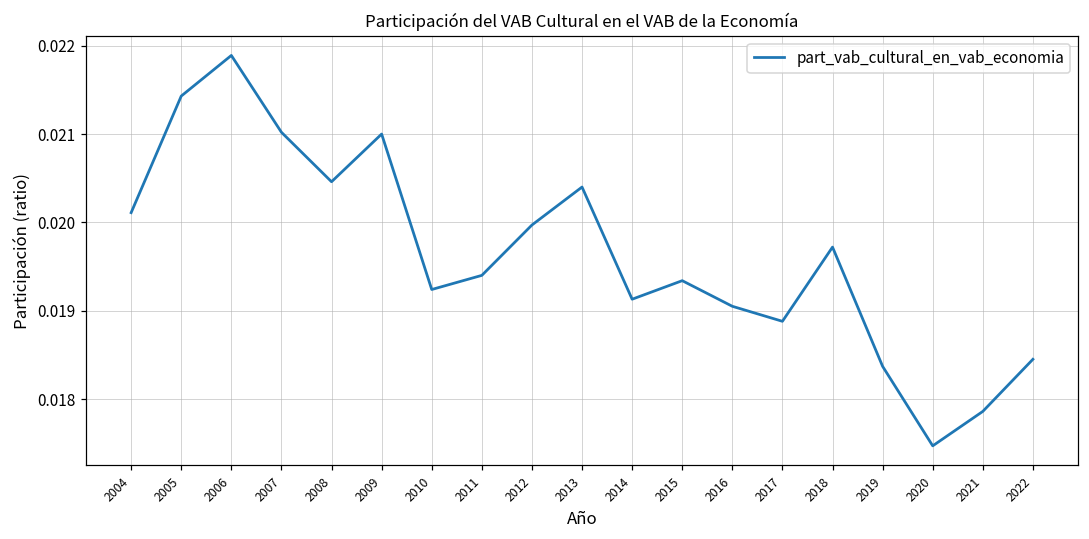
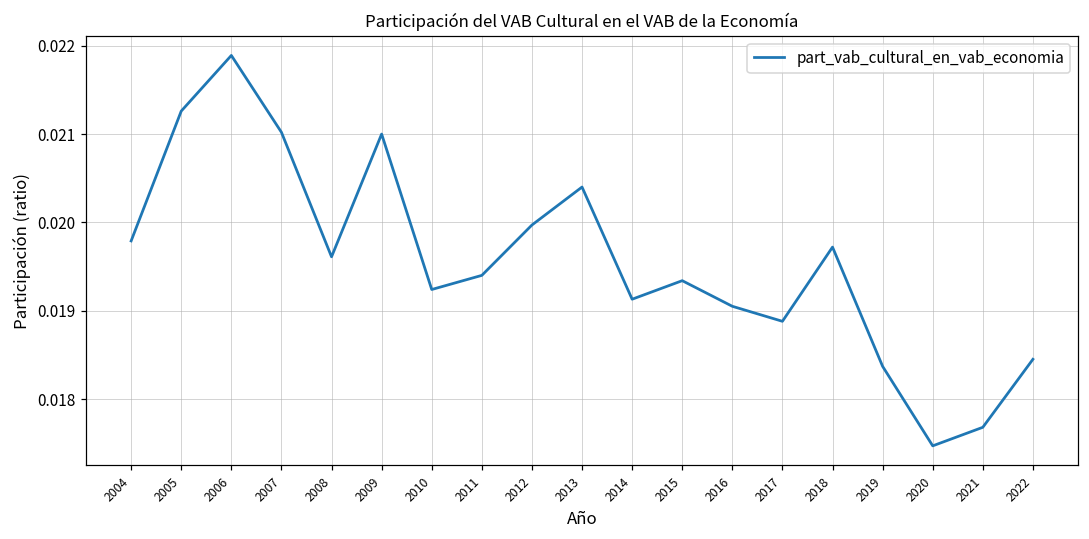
  {
-   "2004": 0.0201,
-   "2005": 0.0214,
+   "2004": 0.0198,
+   "2005": 0.0213,
    "2006": 0.0219,
    "2007": 0.0210,
-   "2008": 0.0205,
+   "2008": 0.0196,
    "2009": 0.0210,
    "2010": 0.0192,
    "2011": 0.0194,
    "2012": 0.0200,
    "2013": 0.0204,
    "2014": 0.0191,
    "2015": 0.0193,
    "2016": 0.0191,
    "2017": 0.0189,
    "2018": 0.0197,
    "2019": 0.0184,
    "2020": 0.0175,
-   "2021": 0.0179,
+   "2021": 0.0177,
    "2022": 0.0185
  }
